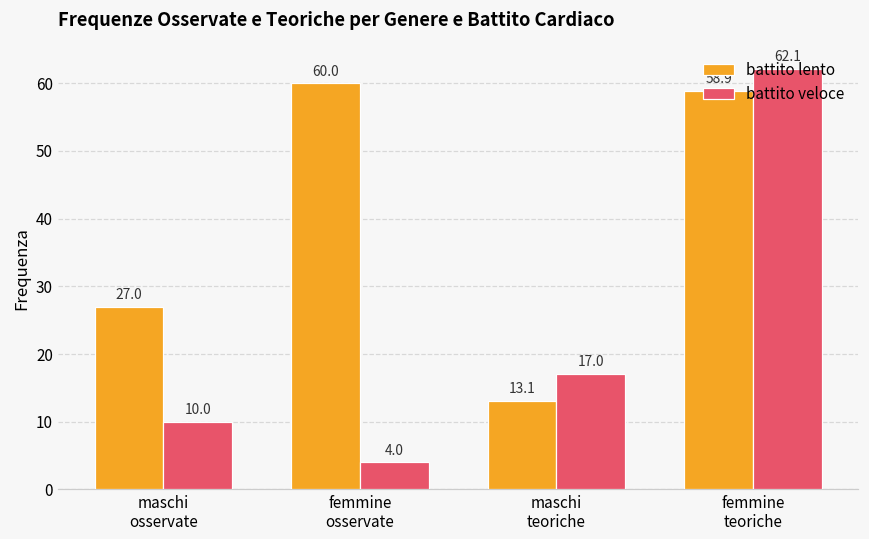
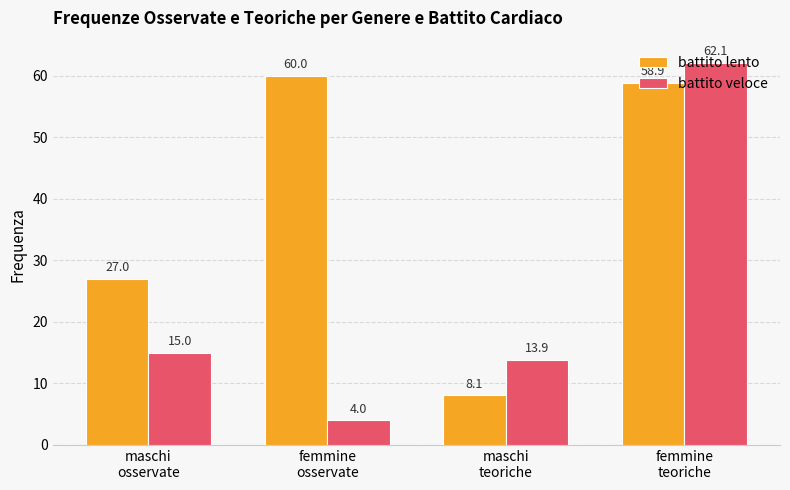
  {
    "battito lento": {
      "maschi osservate": 27.0,
      "femmine osservate": 60.0,
-     "maschi teoriche": 13.1,
+     "maschi teoriche": 8.1,
      "femmine teoriche": 58.9
    },
    "battito veloce": {
-     "maschi osservate": 10.0,
+     "maschi osservate": 15.0,
      "femmine osservate": 4.0,
-     "maschi teoriche": 17.0,
+     "maschi teoriche": 13.9,
      "femmine teoriche": 62.1
    }
  }
